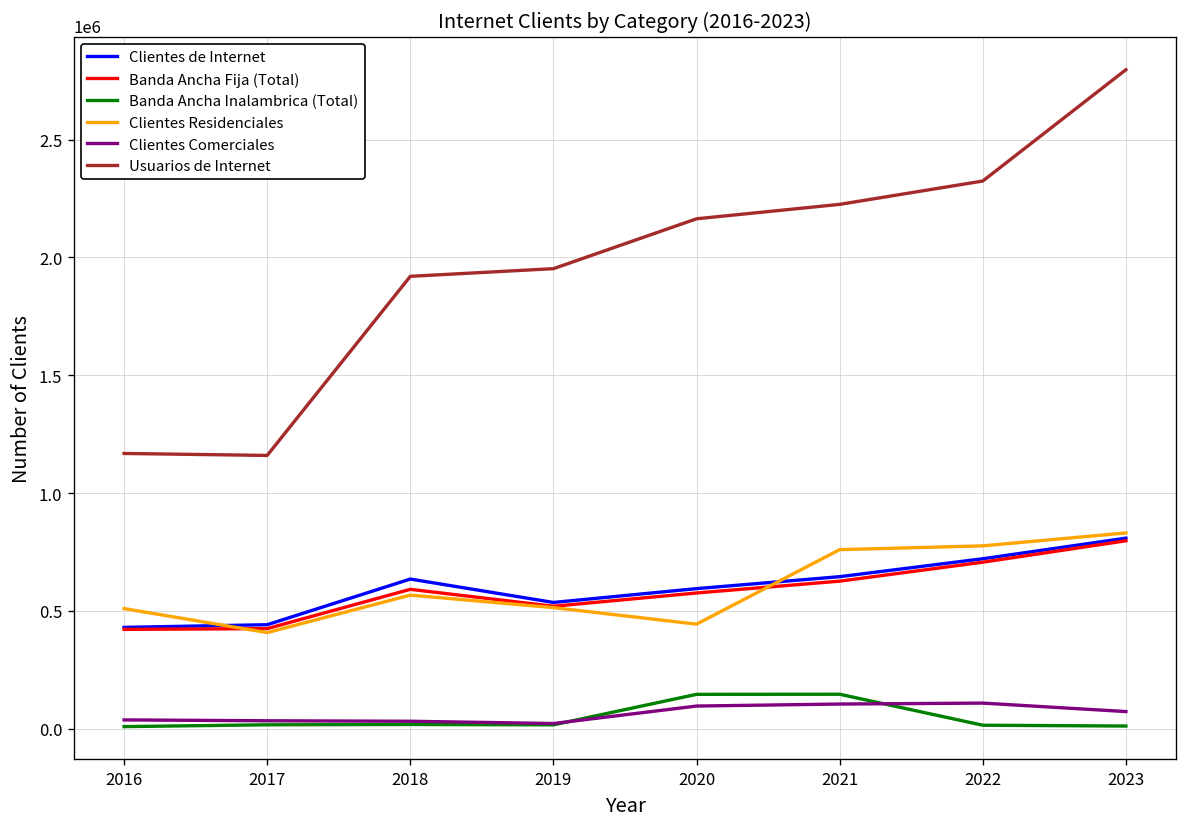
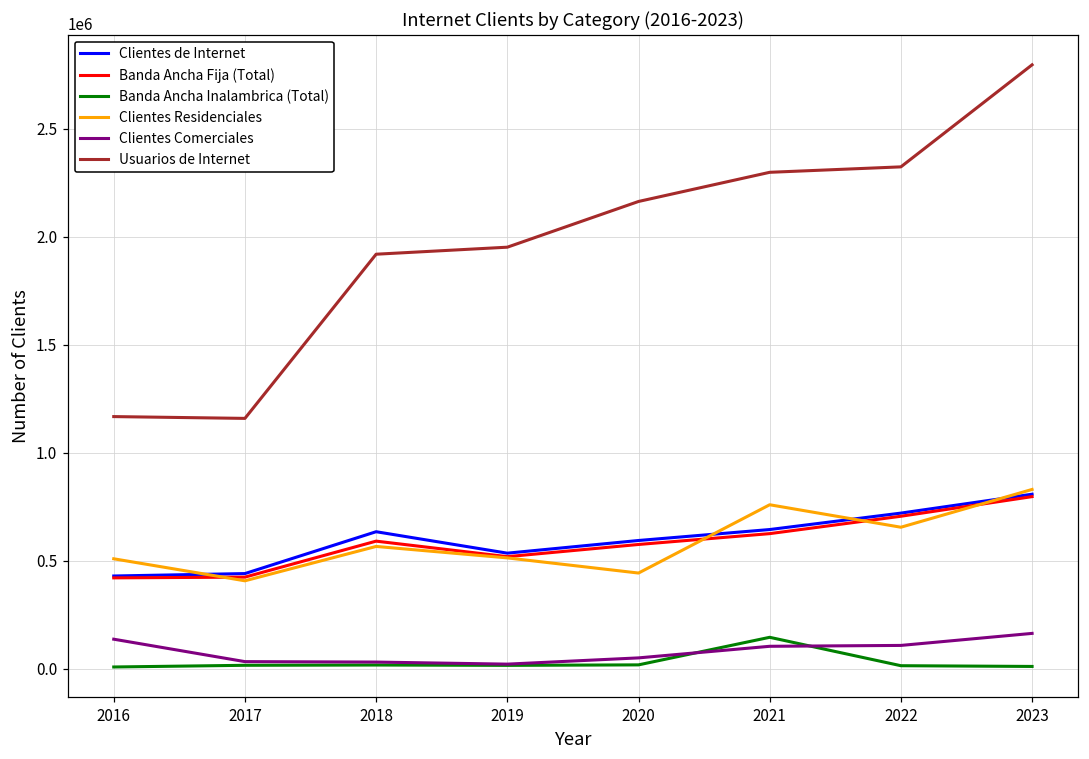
  {
    "Clientes de Internet": {
      "2017": 440000,
      "2018": 630000,
      "2019": 540000,
      "2020": 590000,
      "2021": 650000,
      "2022": 720000
    },
    "Banda Ancha Fija (Total)": {
      "2017": 420000,
      "2018": 590000,
      "2020": 580000,
      "2021": 630000,
      "2022": 710000
    },
    "Banda Ancha Inalambrica (Total)": {
      "2016": 10000,
      "2017": 20000,
      "2018": 20000,
-     "2020": 150000,
+     "2020": 20000,
      "2021": 150000,
      "2022": 10000,
      "2023": 10000
    },
    "Clientes Residenciales": {
      "2016": 510000,
      "2017": 410000,
      "2018": 570000,
      "2020": 440000,
      "2021": 760000,
-     "2022": 780000,
+     "2022": 660000,
      "2023": 830000
    },
    "Clientes Comerciales": {
-     "2016": 40000,
+     "2016": 140000,
      "2017": 30000,
      "2018": 30000,
-     "2020": 100000,
+     "2020": 50000,
      "2021": 100000,
      "2022": 110000,
-     "2023": 70000
+     "2023": 160000
    },
    "Usuarios de Internet": {
      "2016": 1170000,
      "2017": 1160000,
      "2018": 1920000,
      "2019": 1950000,
      "2020": 2160000,
-     "2021": 2230000,
+     "2021": 2300000,
      "2022": 2320000,
      "2023": 2800000
    }
  }
